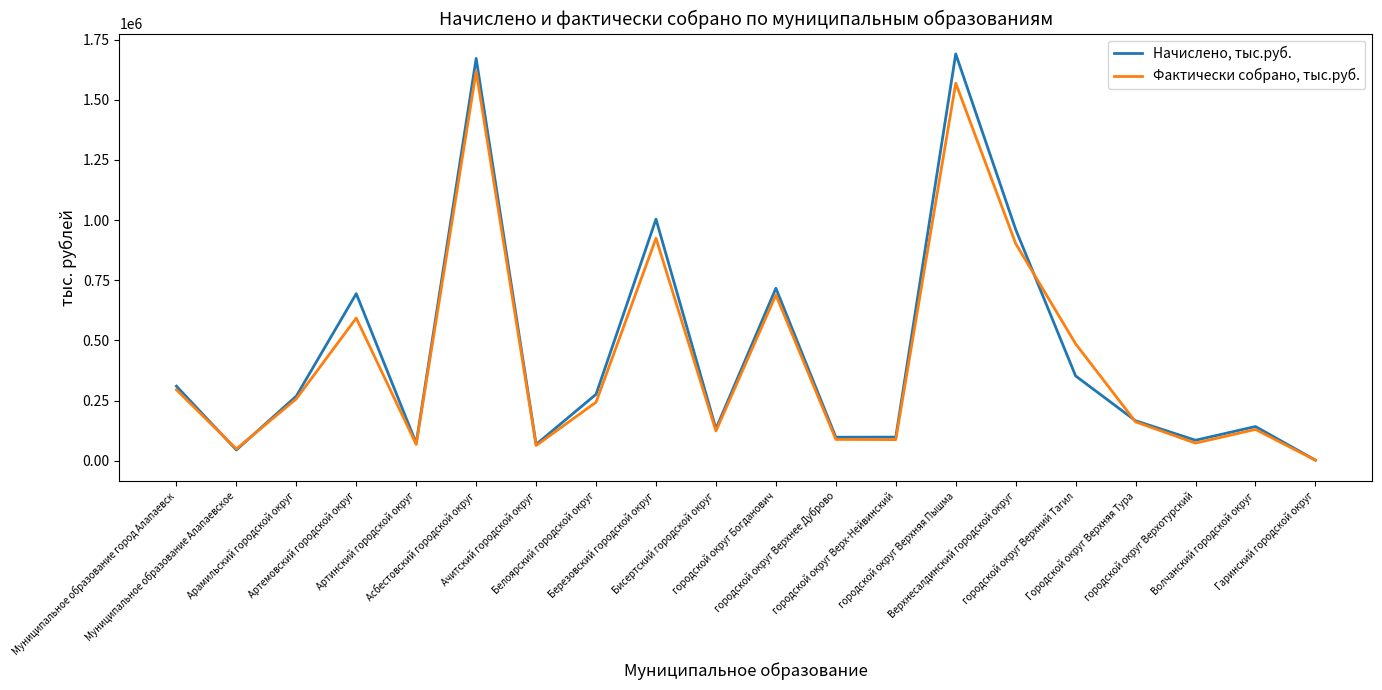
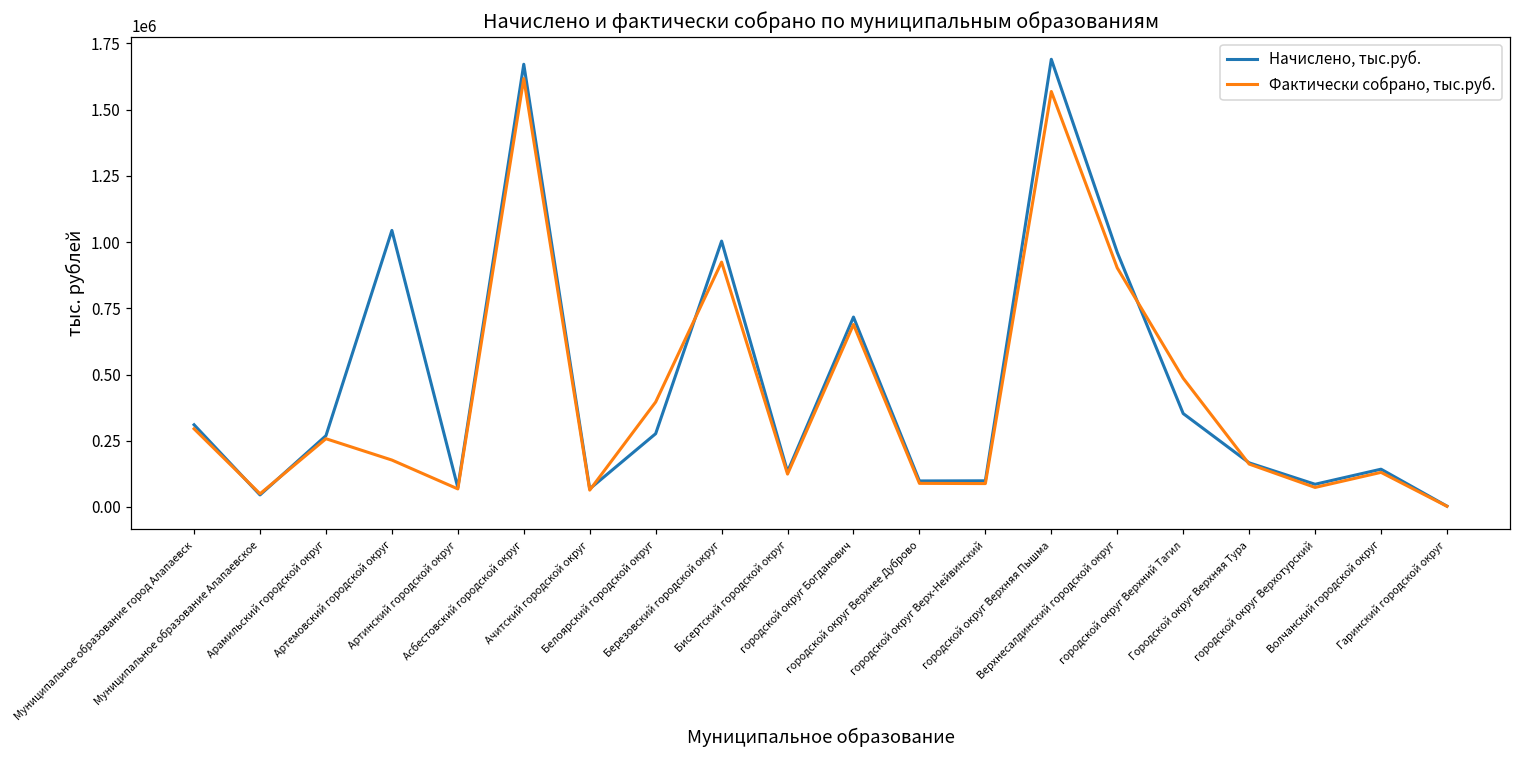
  {
    "Начислено, тыс.руб.": {
      "Муниципальное образование город Алапаевск": 310000,
      "Арамильский городской округ": 270000,
-     "Артемовский городской округ": 690000,
+     "Артемовский городской округ": 1040000,
      "Асбестовский городской округ": 1670000,
      "Белоярский городской округ": 280000,
      "Березовский городской округ": 1000000,
      "городской округ Богданович": 720000,
      "городской округ Верхняя Пышма": 1690000,
      "Верхнесалдинский городской округ": 960000,
      "городской округ Верхний Тагил": 350000,
      "городской округ Верхотурский": 90000,
      "Волчанский городской округ": 140000
    },
    "Фактически собрано, тыс.руб.": {
      "Муниципальное образование город Алапаевск": 300000,
      "Арамильский городской округ": 260000,
-     "Артемовский городской округ": 590000,
+     "Артемовский городской округ": 180000,
      "Асбестовский городской округ": 1620000,
-     "Белоярский городской округ": 240000,
+     "Белоярский городской округ": 400000,
      "Березовский городской округ": 920000,
      "городской округ Богданович": 690000,
      "городской округ Верхняя Пышма": 1570000,
      "Верхнесалдинский городской округ": 900000,
      "городской округ Верхний Тагил": 490000,
      "городской округ Верхотурский": 70000,
      "Волчанский городской округ": 130000
    }
  }
